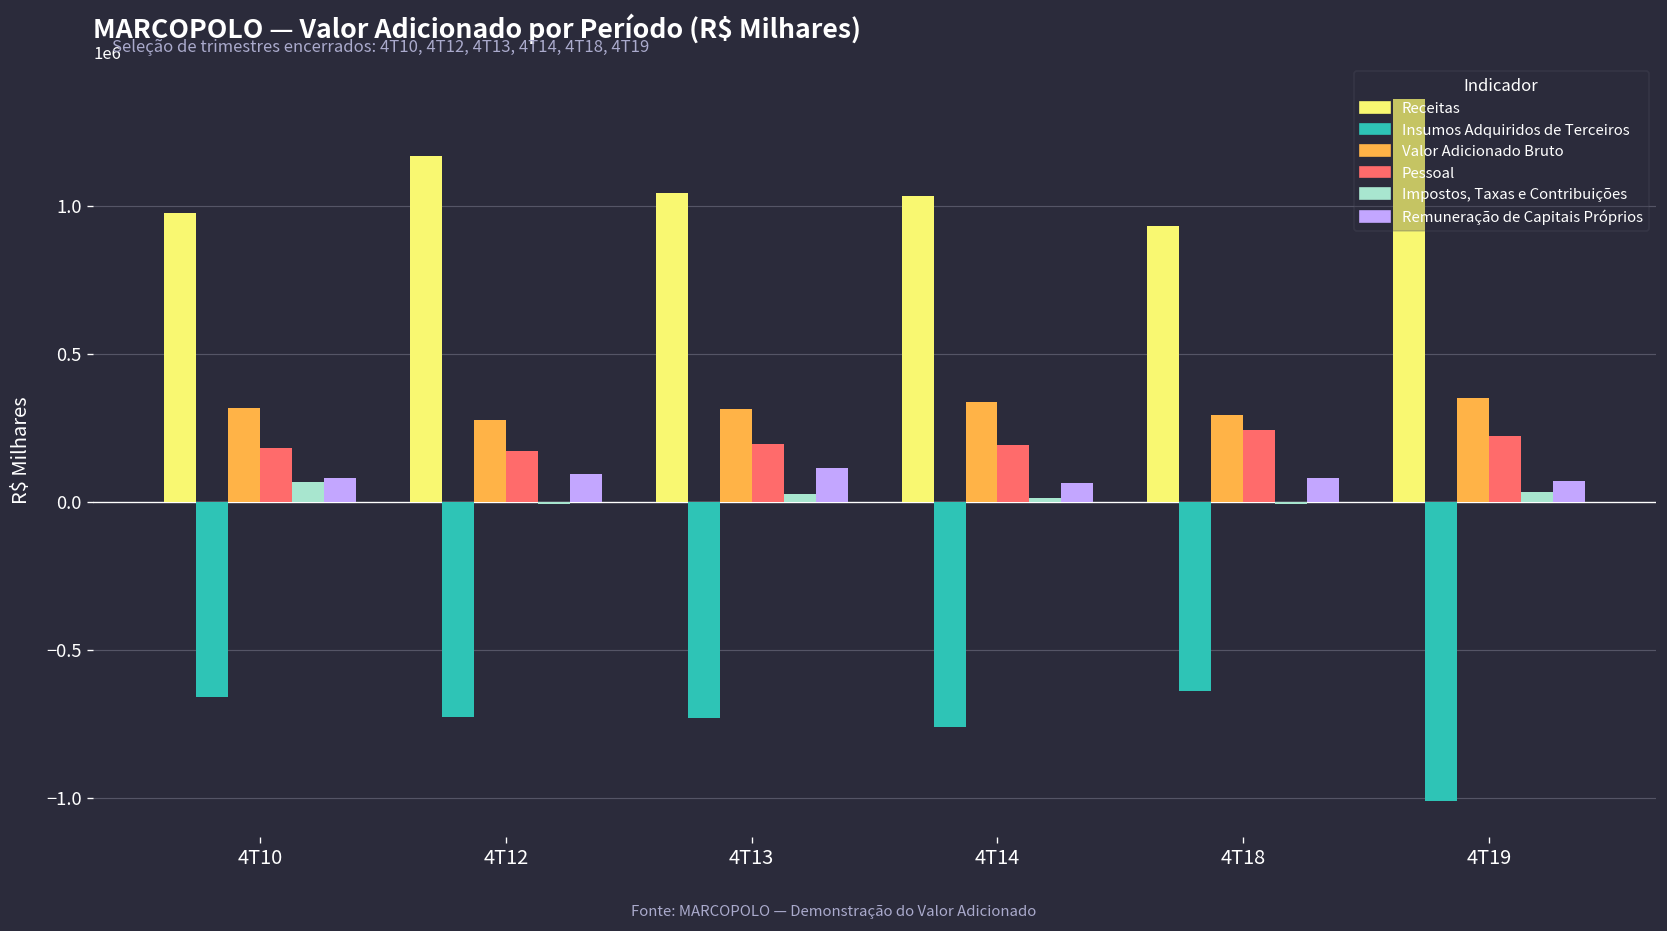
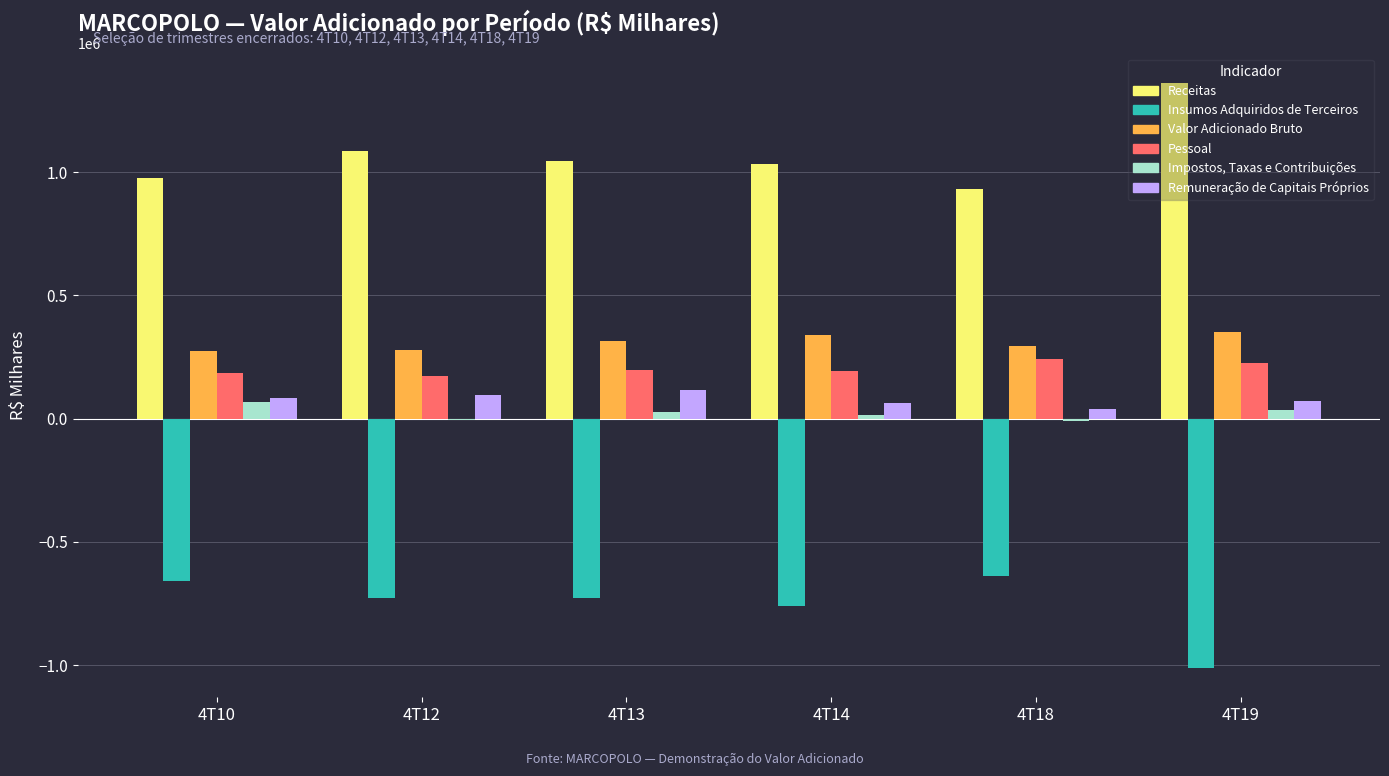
  {
    "Receitas": {
      "4T10": 980000,
-     "4T12": 1170000,
+     "4T12": 1080000,
      "4T13": 1040000,
      "4T14": 1030000,
      "4T18": 930000
    },
    "Insumos Adquiridos de Terceiros": {
      "4T10": -660000,
      "4T12": -730000,
      "4T13": -730000,
      "4T14": -760000,
      "4T18": -640000,
      "4T19": -1010000
    },
    "Valor Adicionado Bruto": {
-     "4T10": 320000,
+     "4T10": 270000,
      "4T12": 280000,
      "4T13": 320000,
      "4T14": 340000,
      "4T18": 290000,
      "4T19": 350000
    },
    "Pessoal": {
      "4T10": 180000,
      "4T12": 170000,
      "4T13": 200000,
      "4T14": 190000,
      "4T18": 240000,
      "4T19": 230000
    },
    "Impostos, Taxas e Contribuições": {
      "4T10": 70000,
      "4T13": 30000,
      "4T14": 10000,
      "4T19": 30000
    },
    "Remuneração de Capitais Próprios": {
      "4T10": 80000,
      "4T12": 90000,
      "4T13": 120000,
      "4T14": 60000,
-     "4T18": 80000,
+     "4T18": 40000,
      "4T19": 70000
    }
  }
